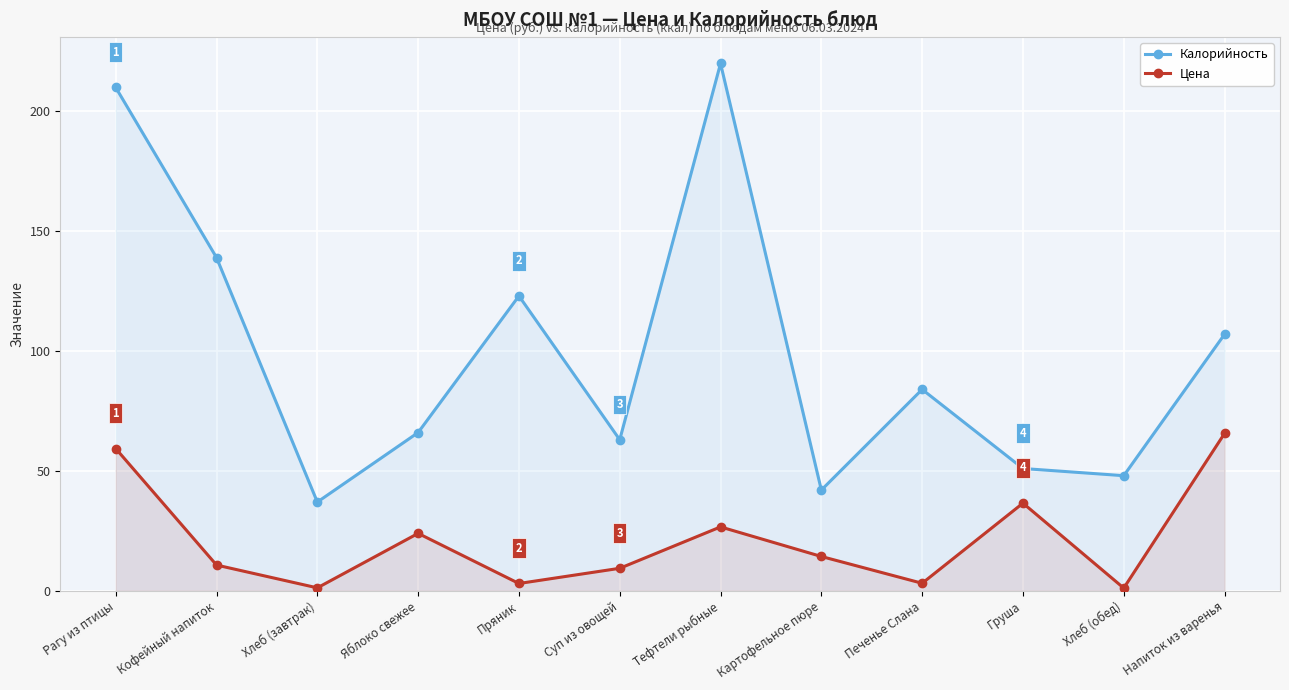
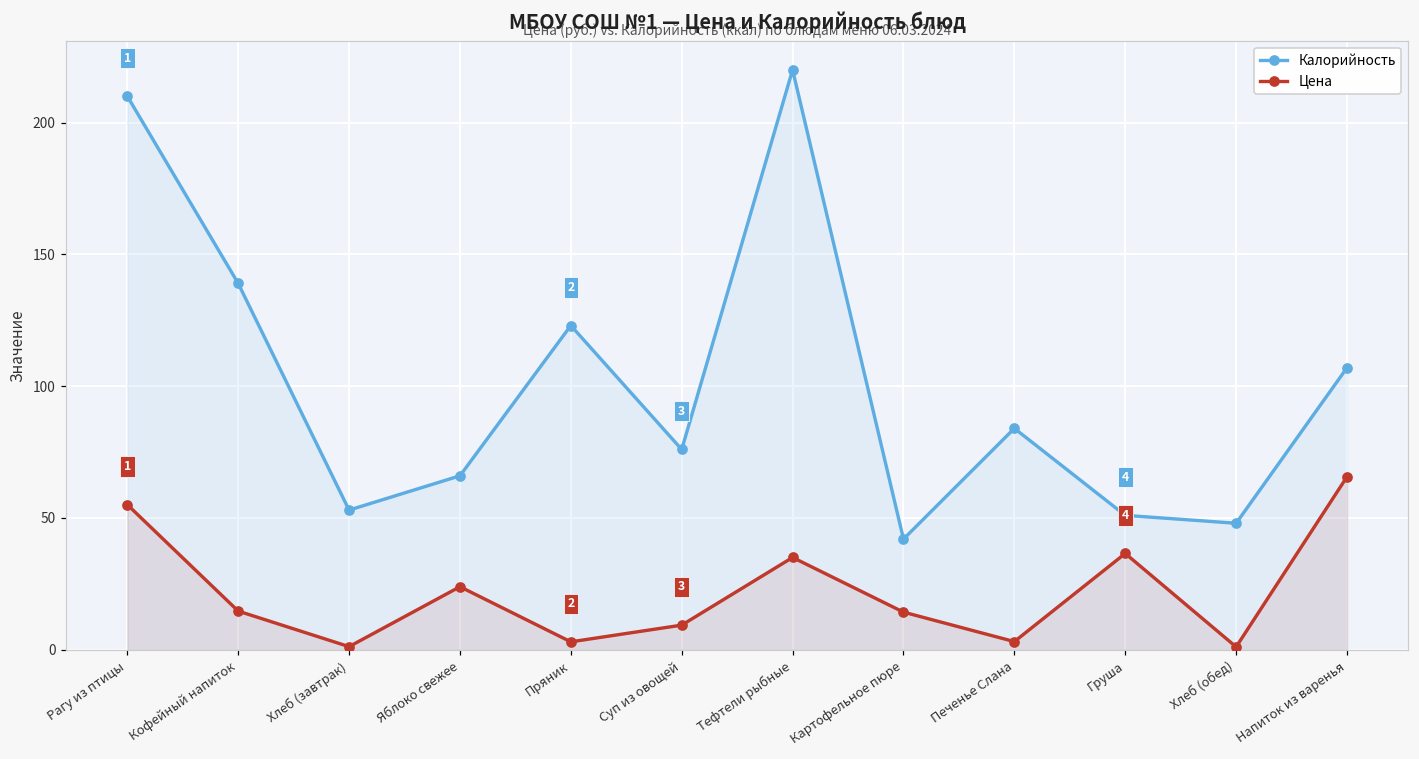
  {
    "Калорийность": {
      "Рагу из птицы": 210,
      "Кофейный напиток": 139,
-     "Хлеб (завтрак)": 37,
+     "Хлеб (завтрак)": 53,
      "Яблоко свежее": 66,
      "Пряник": 123,
-     "Суп из овощей": 63,
+     "Суп из овощей": 76,
      "Тефтели рыбные": 220,
      "Картофельное пюре": 42,
      "Печенье Слана": 84,
      "Хлеб (обед)": 48,
      "Напиток из варенья": 107
    },
    "Цена": {
-     "Рагу из птицы": 59,
-     "Кофейный напиток": 11,
+     "Рагу из птицы": 55,
+     "Кофейный напиток": 15,
      "Хлеб (завтрак)": 1,
      "Яблоко свежее": 24,
      "Пряник": 3,
      "Суп из овощей": 9,
-     "Тефтели рыбные": 27,
+     "Тефтели рыбные": 35,
      "Картофельное пюре": 14,
      "Печенье Слана": 3,
      "Груша": 37,
      "Хлеб (обед)": 1,
      "Напиток из варенья": 66
    }
  }
